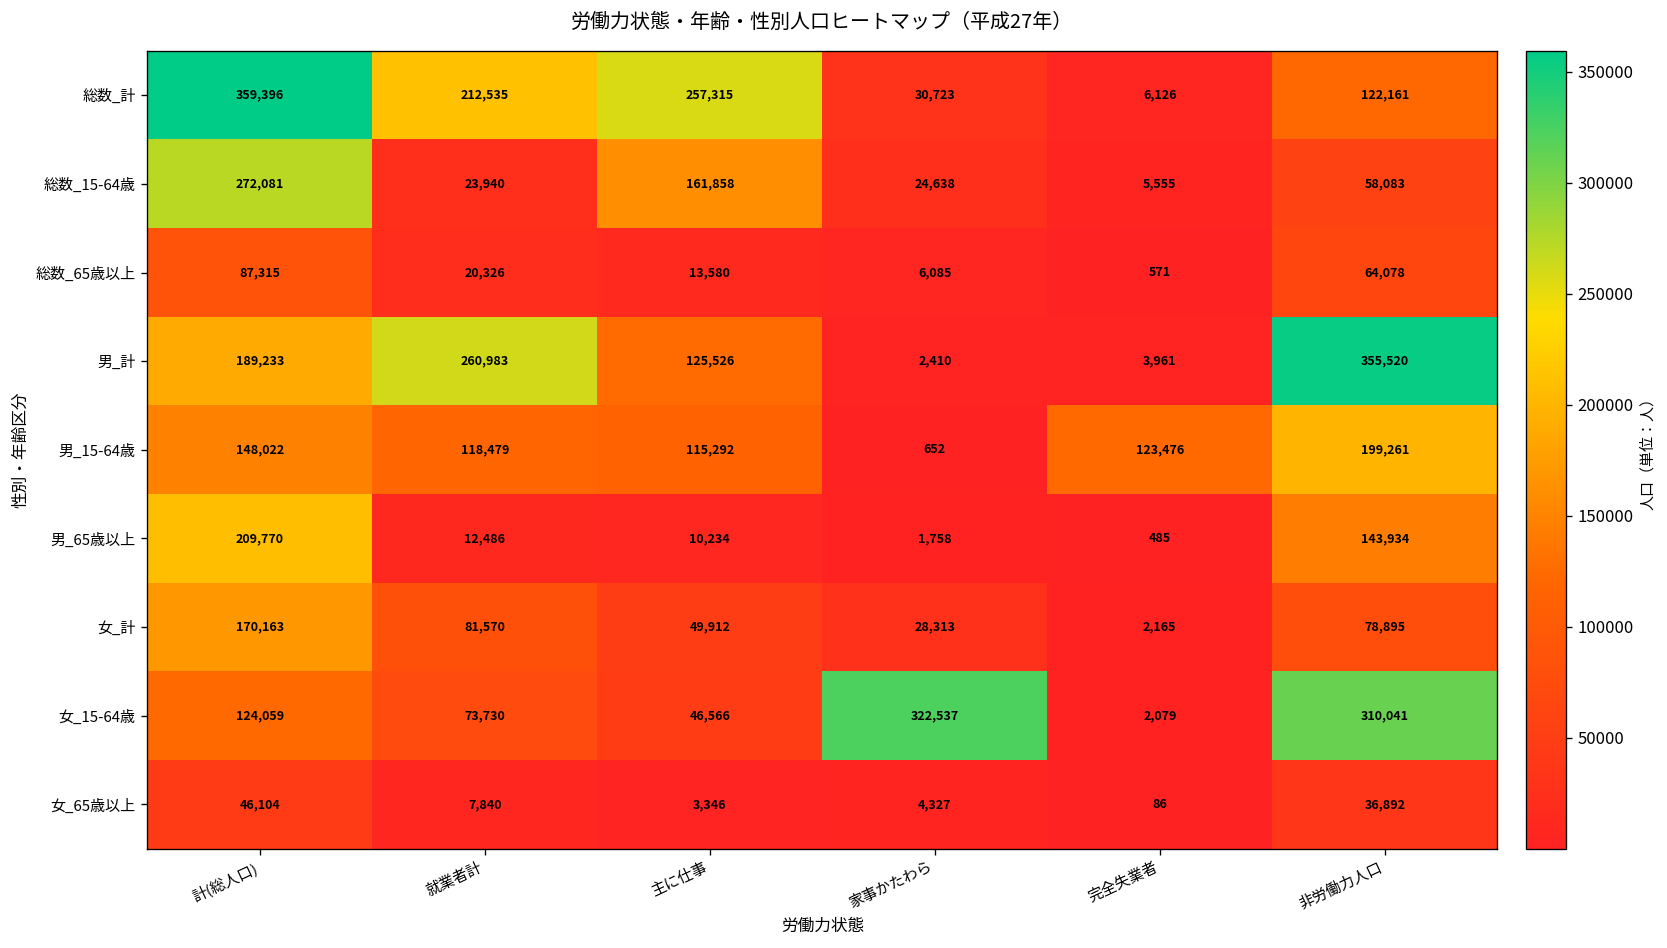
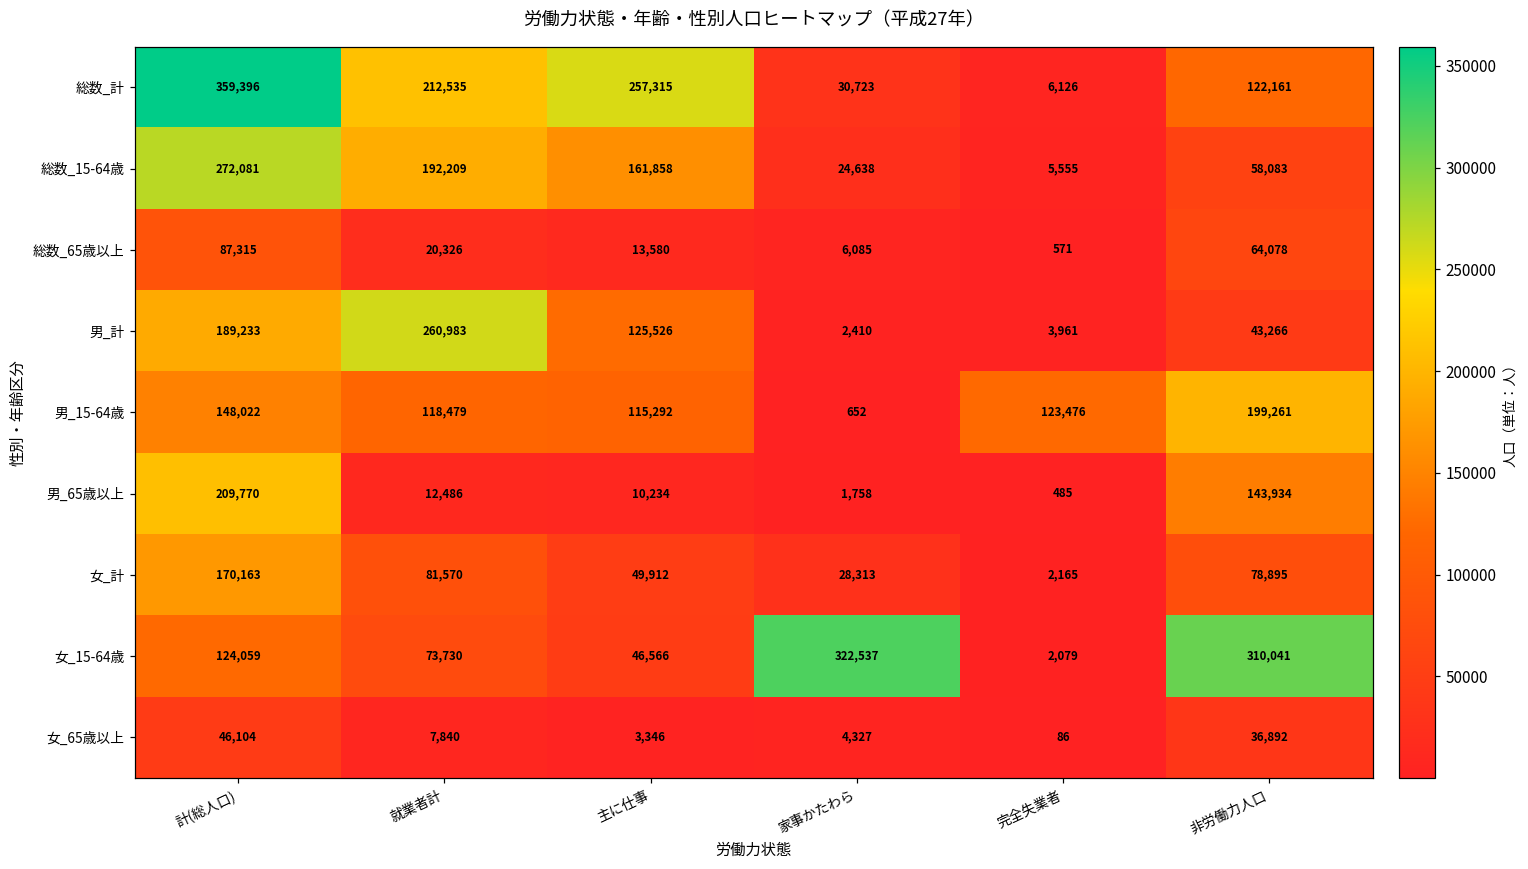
  {
    "総数_計": {
      "計(総人口)": "359,396",
      "就業者計": "212,535",
      "主に仕事": "257,315",
      "家事かたわら": "30,723",
      "完全失業者": "6,126",
      "非労働力人口": "122,161"
    },
    "総数_15-64歳": {
      "計(総人口)": "272,081",
-     "就業者計": "23,940",
+     "就業者計": "192,209",
      "主に仕事": "161,858",
      "家事かたわら": "24,638",
      "完全失業者": "5,555",
      "非労働力人口": "58,083"
    },
    "総数_65歳以上": {
      "計(総人口)": "87,315",
      "就業者計": "20,326",
      "主に仕事": "13,580",
      "家事かたわら": "6,085",
      "完全失業者": "571",
      "非労働力人口": "64,078"
    },
    "男_計": {
      "計(総人口)": "189,233",
      "就業者計": "260,983",
      "主に仕事": "125,526",
      "家事かたわら": "2,410",
      "完全失業者": "3,961",
-     "非労働力人口": "355,520"
+     "非労働力人口": "43,266"
    },
    "男_15-64歳": {
      "計(総人口)": "148,022",
      "就業者計": "118,479",
      "主に仕事": "115,292",
      "家事かたわら": "652",
      "完全失業者": "123,476",
      "非労働力人口": "199,261"
    },
    "男_65歳以上": {
      "計(総人口)": "209,770",
      "就業者計": "12,486",
      "主に仕事": "10,234",
      "家事かたわら": "1,758",
      "完全失業者": "485",
      "非労働力人口": "143,934"
    },
    "女_計": {
      "計(総人口)": "170,163",
      "就業者計": "81,570",
      "主に仕事": "49,912",
      "家事かたわら": "28,313",
      "完全失業者": "2,165",
      "非労働力人口": "78,895"
    },
    "女_15-64歳": {
      "計(総人口)": "124,059",
      "就業者計": "73,730",
      "主に仕事": "46,566",
      "家事かたわら": "322,537",
      "完全失業者": "2,079",
      "非労働力人口": "310,041"
    },
    "女_65歳以上": {
      "計(総人口)": "46,104",
      "就業者計": "7,840",
      "主に仕事": "3,346",
      "家事かたわら": "4,327",
      "完全失業者": "86",
      "非労働力人口": "36,892"
    }
  }
